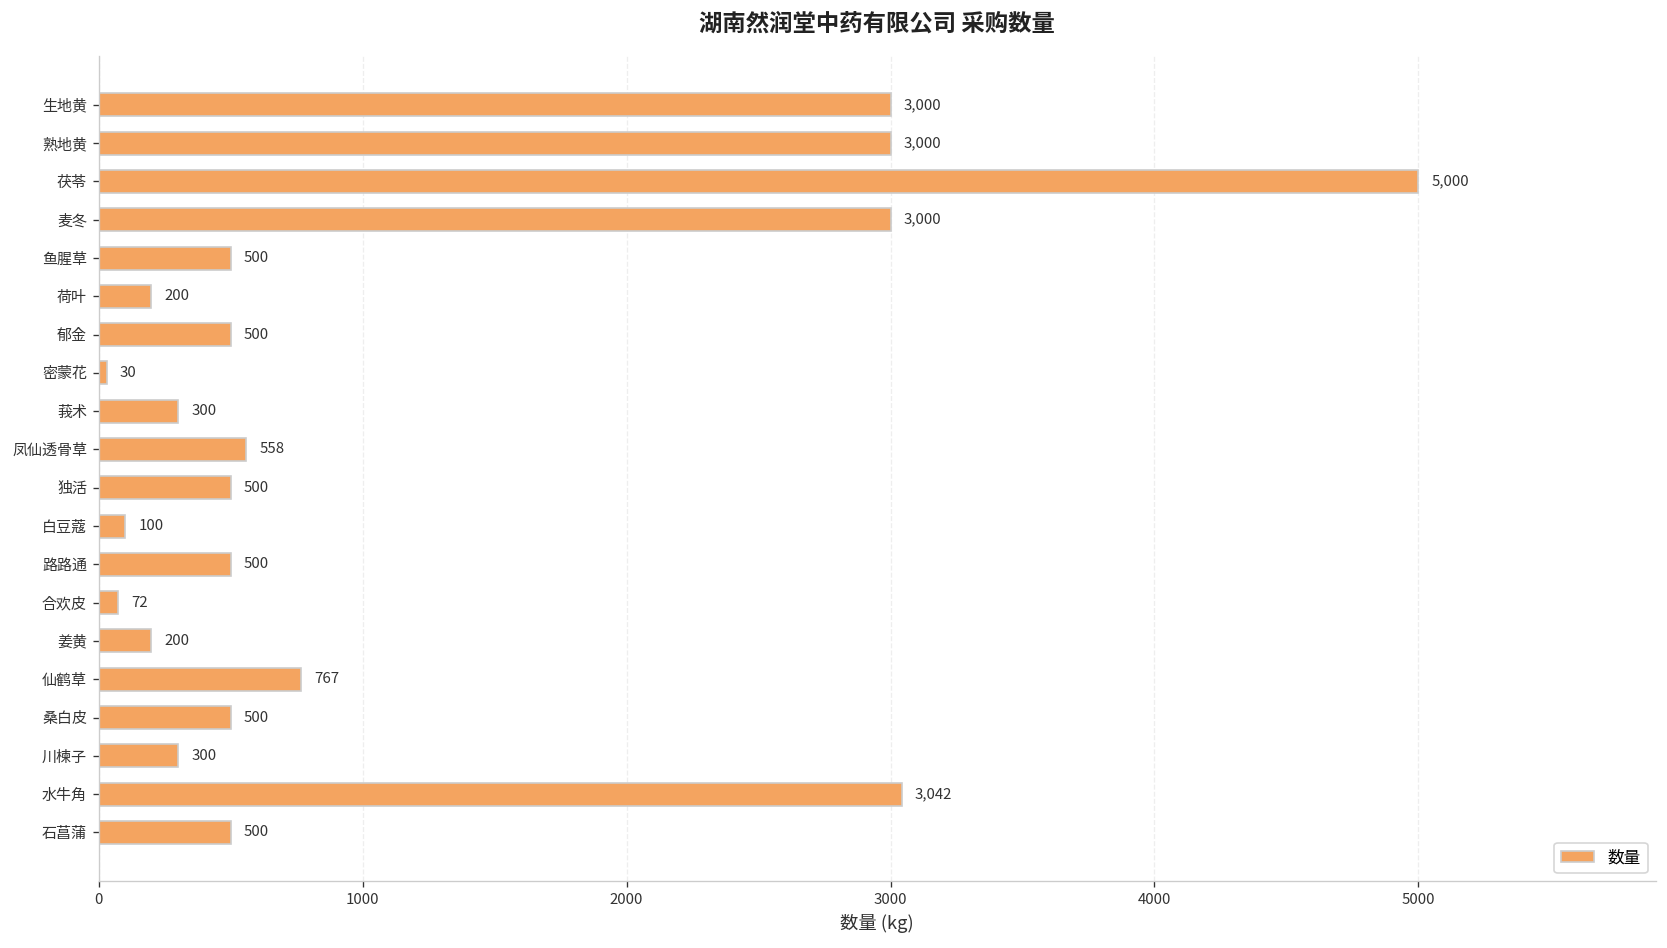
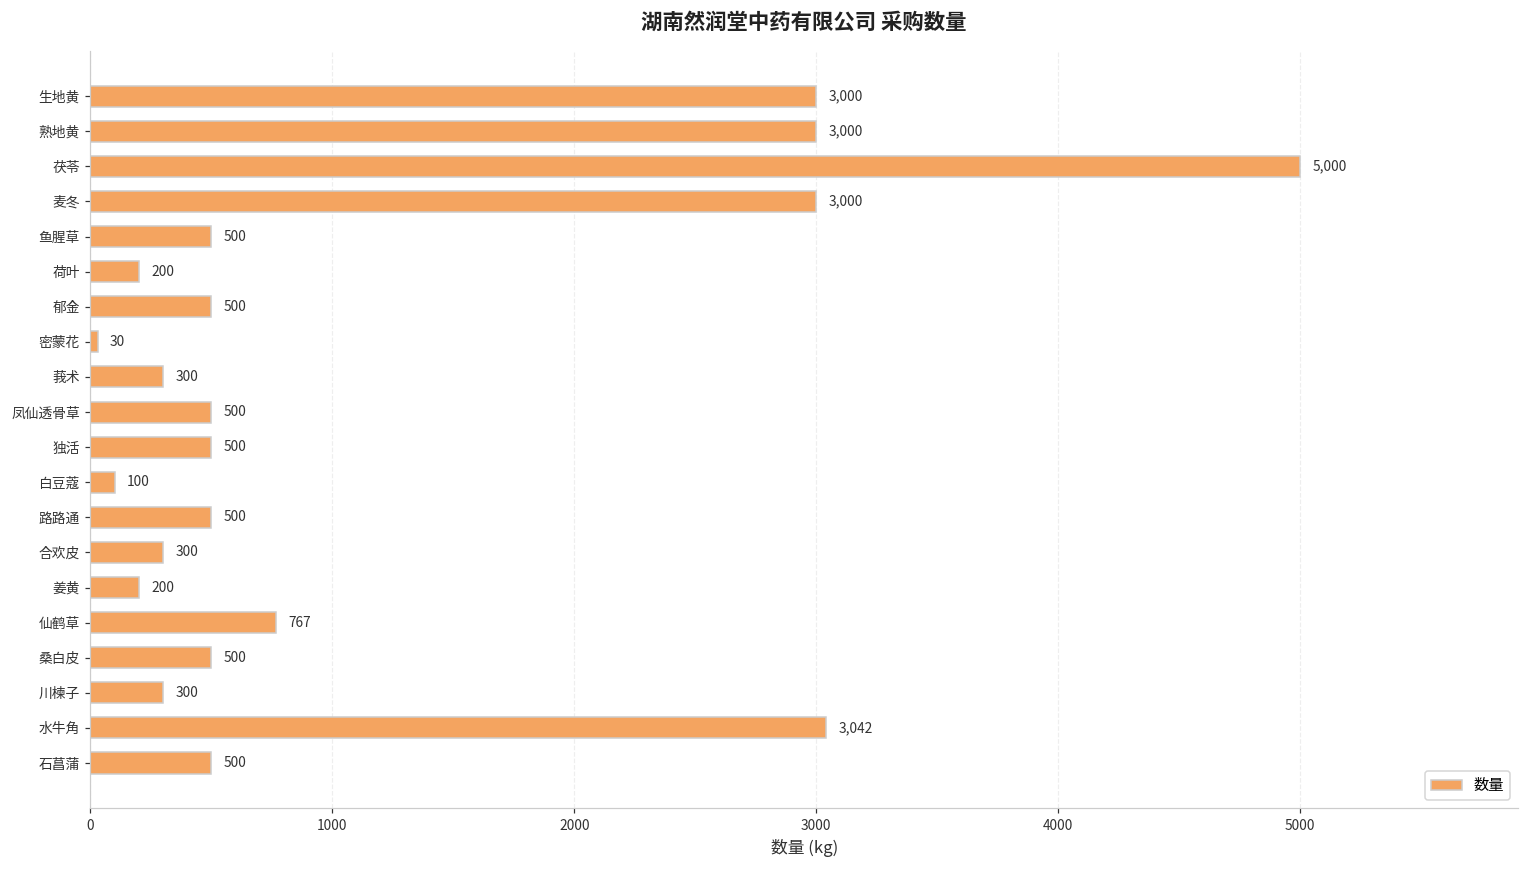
  {
    "生地黄": "3,000",
    "熟地黄": "3,000",
    "茯苓": "5,000",
    "麦冬": "3,000",
    "鱼腥草": "500",
    "荷叶": "200",
    "郁金": "500",
    "密蒙花": "30",
    "莪术": "300",
-   "凤仙透骨草": "558",
+   "凤仙透骨草": "500",
    "独活": "500",
    "白豆蔻": "100",
    "路路通": "500",
-   "合欢皮": "72",
+   "合欢皮": "300",
    "姜黄": "200",
    "仙鹤草": "767",
    "桑白皮": "500",
    "川楝子": "300",
    "水牛角": "3,042",
    "石菖蒲": "500"
  }
